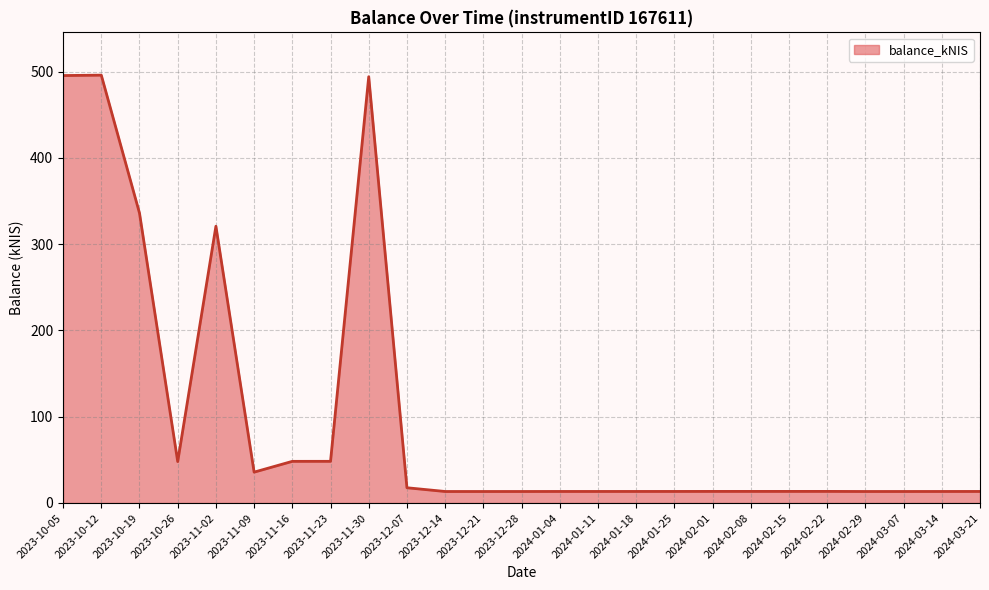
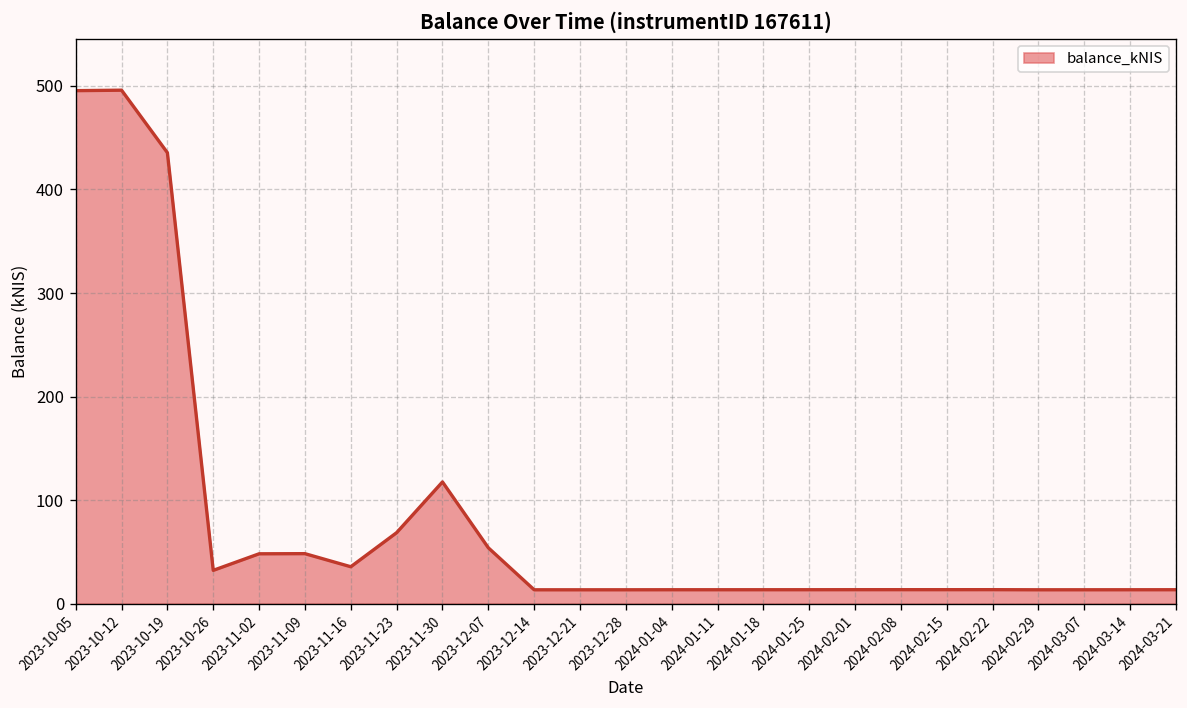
  {
    "2023-10-05": 500,
    "2023-10-12": 500,
-   "2023-10-19": 340,
-   "2023-10-26": 50,
-   "2023-11-02": 320,
-   "2023-11-09": 40,
-   "2023-11-16": 50,
-   "2023-11-23": 50,
-   "2023-11-30": 490,
-   "2023-12-07": 20,
+   "2023-10-19": 440,
+   "2023-10-26": 30,
+   "2023-11-02": 50,
+   "2023-11-09": 50,
+   "2023-11-16": 40,
+   "2023-11-23": 70,
+   "2023-11-30": 120,
+   "2023-12-07": 50,
    "2023-12-14": 10,
    "2023-12-21": 10,
    "2023-12-28": 10,
    "2024-01-04": 10,
    "2024-01-11": 10,
    "2024-01-18": 10,
    "2024-01-25": 10,
    "2024-02-01": 10,
    "2024-02-08": 10,
    "2024-02-15": 10,
    "2024-02-22": 10,
    "2024-02-29": 10,
    "2024-03-07": 10,
    "2024-03-14": 10,
    "2024-03-21": 10
  }
